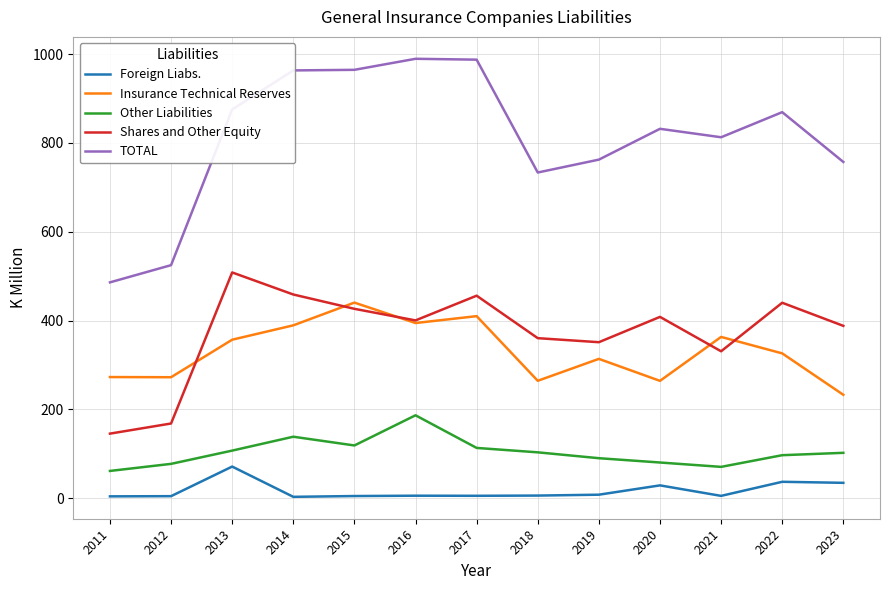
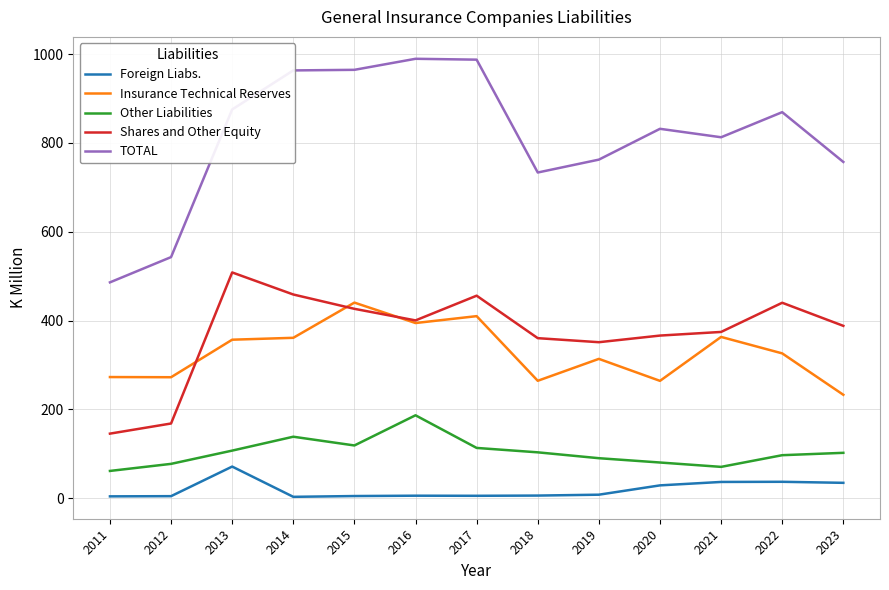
  {
    "Foreign Liabs.": {
      "2011": 0,
      "2012": 0,
      "2013": 70,
      "2014": 0,
      "2015": 0,
      "2016": 10,
      "2017": 10,
      "2018": 10,
      "2019": 10,
      "2020": 30,
-     "2021": 10,
+     "2021": 40,
      "2022": 40,
      "2023": 30
    },
    "Insurance Technical Reserves": {
      "2011": 270,
      "2012": 270,
      "2013": 360,
-     "2014": 390,
+     "2014": 360,
      "2015": 440,
      "2016": 390,
      "2017": 410,
      "2018": 260,
      "2019": 310,
      "2020": 260,
      "2021": 360,
      "2022": 330,
      "2023": 230
    },
    "Other Liabilities": {
      "2011": 60,
      "2012": 80,
      "2013": 110,
      "2014": 140,
      "2015": 120,
      "2016": 190,
      "2017": 110,
      "2018": 100,
      "2019": 90,
      "2020": 80,
      "2021": 70,
      "2022": 100,
      "2023": 100
    },
    "Shares and Other Equity": {
      "2011": 150,
      "2012": 170,
      "2013": 510,
      "2014": 460,
      "2015": 430,
      "2016": 400,
      "2017": 460,
      "2018": 360,
      "2019": 350,
-     "2020": 410,
-     "2021": 330,
+     "2020": 370,
+     "2021": 370,
      "2022": 440,
      "2023": 390
    },
    "TOTAL": {
      "2011": 490,
-     "2012": 520,
+     "2012": 540,
      "2015": 960,
      "2016": 990,
      "2017": 990,
      "2018": 730,
      "2019": 760,
      "2020": 830,
      "2021": 810,
      "2022": 870,
      "2023": 760
    }
  }
